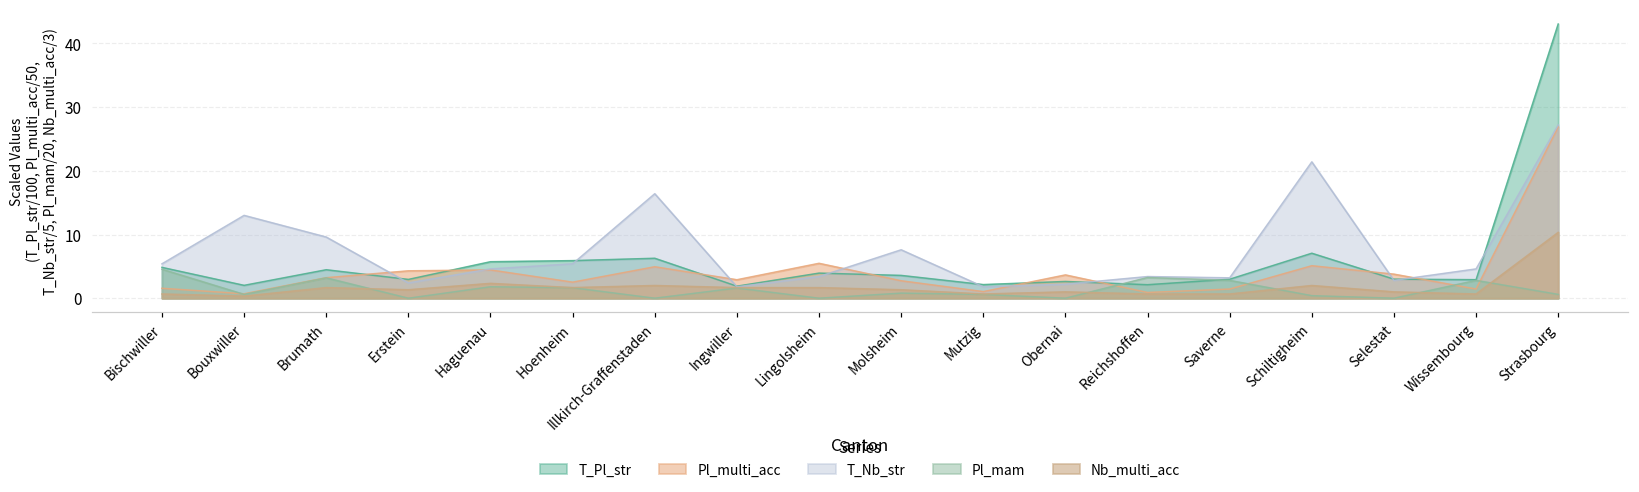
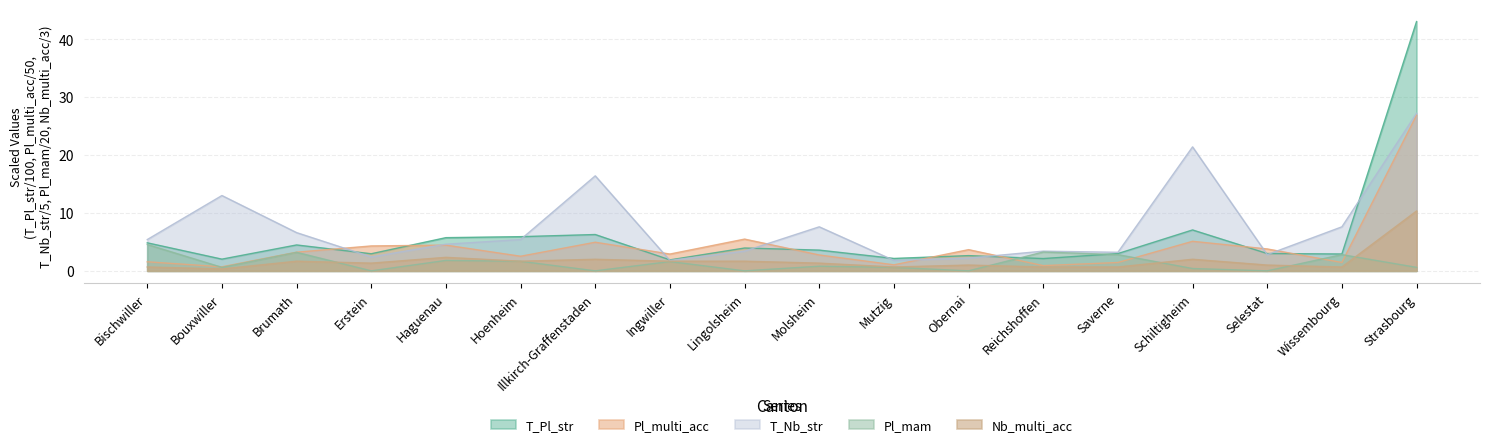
  {
    "T_Nb_str": {
      "Bischwiller": 5,
      "Bouxwiller": 13,
-     "Brumath": 10,
+     "Brumath": 7,
      "Erstein": 2,
      "Hoenheim": 5,
      "Illkirch-Graffenstaden": 16,
      "Lingolsheim": 3,
      "Molsheim": 8,
      "Schiltigheim": 21,
-     "Wissembourg": 5
+     "Wissembourg": 8
    }
  }
